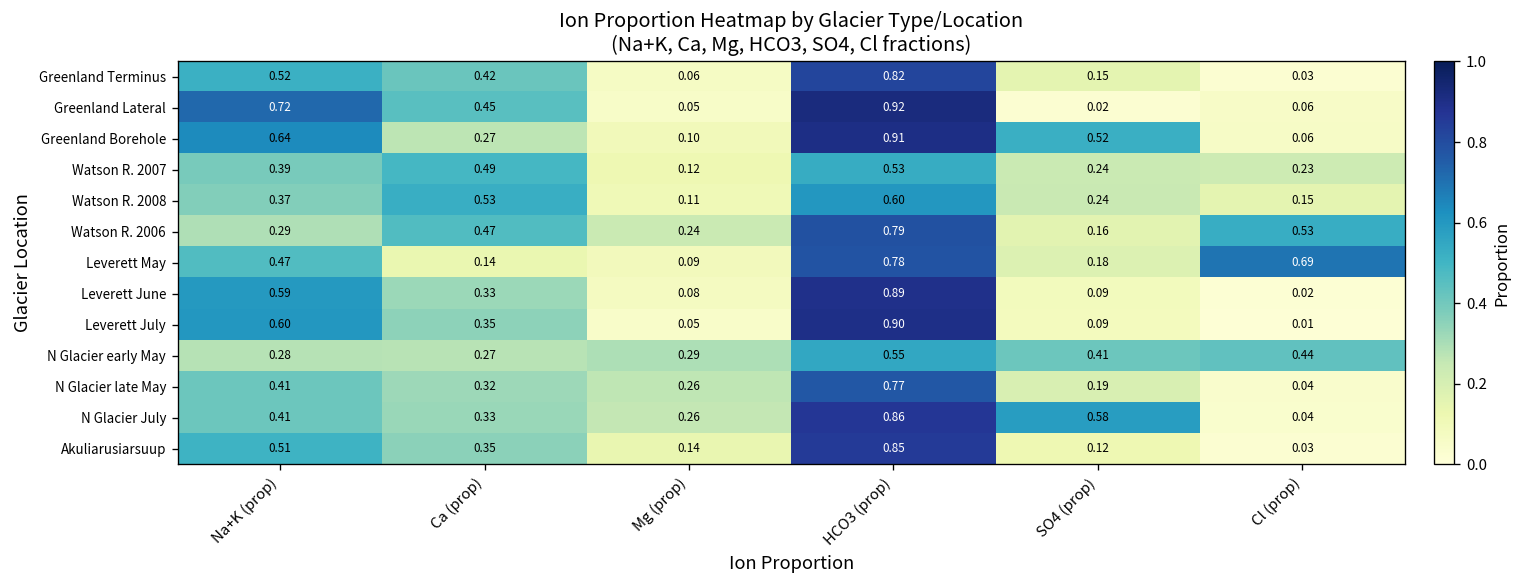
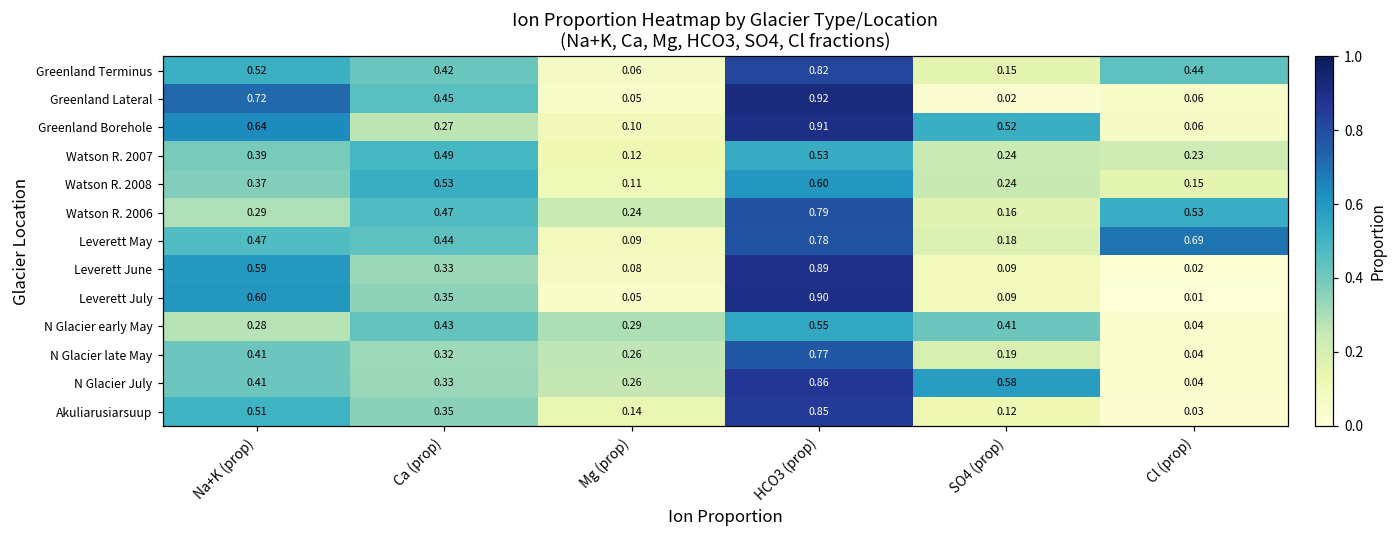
  {
    "Greenland Terminus": {
      "Na+K (prop)": 0.52,
      "Ca (prop)": 0.42,
      "Mg (prop)": 0.06,
      "HCO3 (prop)": 0.82,
      "SO4 (prop)": 0.15,
-     "Cl (prop)": 0.03
+     "Cl (prop)": 0.44
    },
    "Greenland Lateral": {
      "Na+K (prop)": 0.72,
      "Ca (prop)": 0.45,
      "Mg (prop)": 0.05,
      "HCO3 (prop)": 0.92,
      "SO4 (prop)": 0.02,
      "Cl (prop)": 0.06
    },
    "Greenland Borehole": {
      "Na+K (prop)": 0.64,
      "Ca (prop)": 0.27,
      "Mg (prop)": 0.10,
      "HCO3 (prop)": 0.91,
      "SO4 (prop)": 0.52,
      "Cl (prop)": 0.06
    },
    "Watson R. 2007": {
      "Na+K (prop)": 0.39,
      "Ca (prop)": 0.49,
      "Mg (prop)": 0.12,
      "HCO3 (prop)": 0.53,
      "SO4 (prop)": 0.24,
      "Cl (prop)": 0.23
    },
    "Watson R. 2008": {
      "Na+K (prop)": 0.37,
      "Ca (prop)": 0.53,
      "Mg (prop)": 0.11,
      "HCO3 (prop)": 0.60,
      "SO4 (prop)": 0.24,
      "Cl (prop)": 0.15
    },
    "Watson R. 2006": {
      "Na+K (prop)": 0.29,
      "Ca (prop)": 0.47,
      "Mg (prop)": 0.24,
      "HCO3 (prop)": 0.79,
      "SO4 (prop)": 0.16,
      "Cl (prop)": 0.53
    },
    "Leverett May": {
      "Na+K (prop)": 0.47,
-     "Ca (prop)": 0.14,
+     "Ca (prop)": 0.44,
      "Mg (prop)": 0.09,
      "HCO3 (prop)": 0.78,
      "SO4 (prop)": 0.18,
      "Cl (prop)": 0.69
    },
    "Leverett June": {
      "Na+K (prop)": 0.59,
      "Ca (prop)": 0.33,
      "Mg (prop)": 0.08,
      "HCO3 (prop)": 0.89,
      "SO4 (prop)": 0.09,
      "Cl (prop)": 0.02
    },
    "Leverett July": {
      "Na+K (prop)": 0.60,
      "Ca (prop)": 0.35,
      "Mg (prop)": 0.05,
      "HCO3 (prop)": 0.90,
      "SO4 (prop)": 0.09,
      "Cl (prop)": 0.01
    },
    "N Glacier early May": {
      "Na+K (prop)": 0.28,
-     "Ca (prop)": 0.27,
+     "Ca (prop)": 0.43,
      "Mg (prop)": 0.29,
      "HCO3 (prop)": 0.55,
      "SO4 (prop)": 0.41,
-     "Cl (prop)": 0.44
+     "Cl (prop)": 0.04
    },
    "N Glacier late May": {
      "Na+K (prop)": 0.41,
      "Ca (prop)": 0.32,
      "Mg (prop)": 0.26,
      "HCO3 (prop)": 0.77,
      "SO4 (prop)": 0.19,
      "Cl (prop)": 0.04
    },
    "N Glacier July": {
      "Na+K (prop)": 0.41,
      "Ca (prop)": 0.33,
      "Mg (prop)": 0.26,
      "HCO3 (prop)": 0.86,
      "SO4 (prop)": 0.58,
      "Cl (prop)": 0.04
    },
    "Akuliarusiarsuup": {
      "Na+K (prop)": 0.51,
      "Ca (prop)": 0.35,
      "Mg (prop)": 0.14,
      "HCO3 (prop)": 0.85,
      "SO4 (prop)": 0.12,
      "Cl (prop)": 0.03
    }
  }
